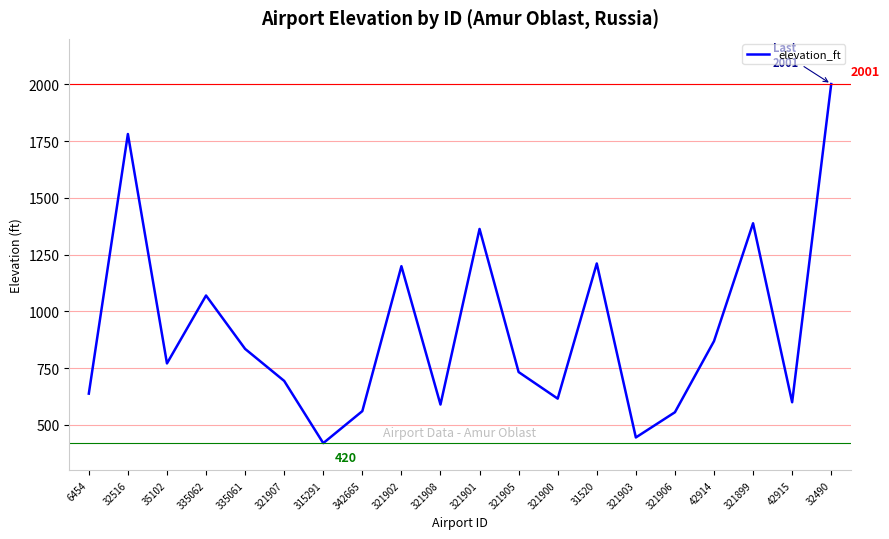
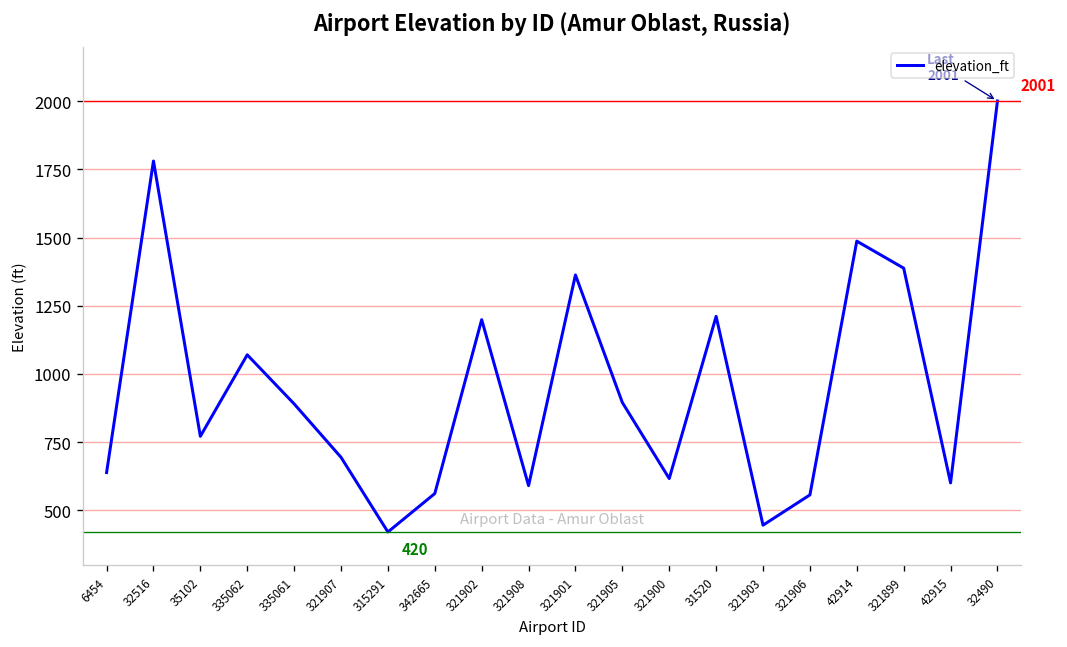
  {
    "6454": 640,
    "32516": 1780,
    "35102": 770,
    "335062": 1070,
-   "335061": 840,
+   "335061": 890,
    "321907": 690,
    "342665": 560,
    "321902": 1200,
    "321908": 590,
    "321901": 1360,
-   "321905": 730,
+   "321905": 900,
    "321900": 620,
    "31520": 1210,
    "321903": 450,
    "321906": 560,
-   "42914": 870,
+   "42914": 1490,
    "321899": 1390,
    "42915": 600
  }
